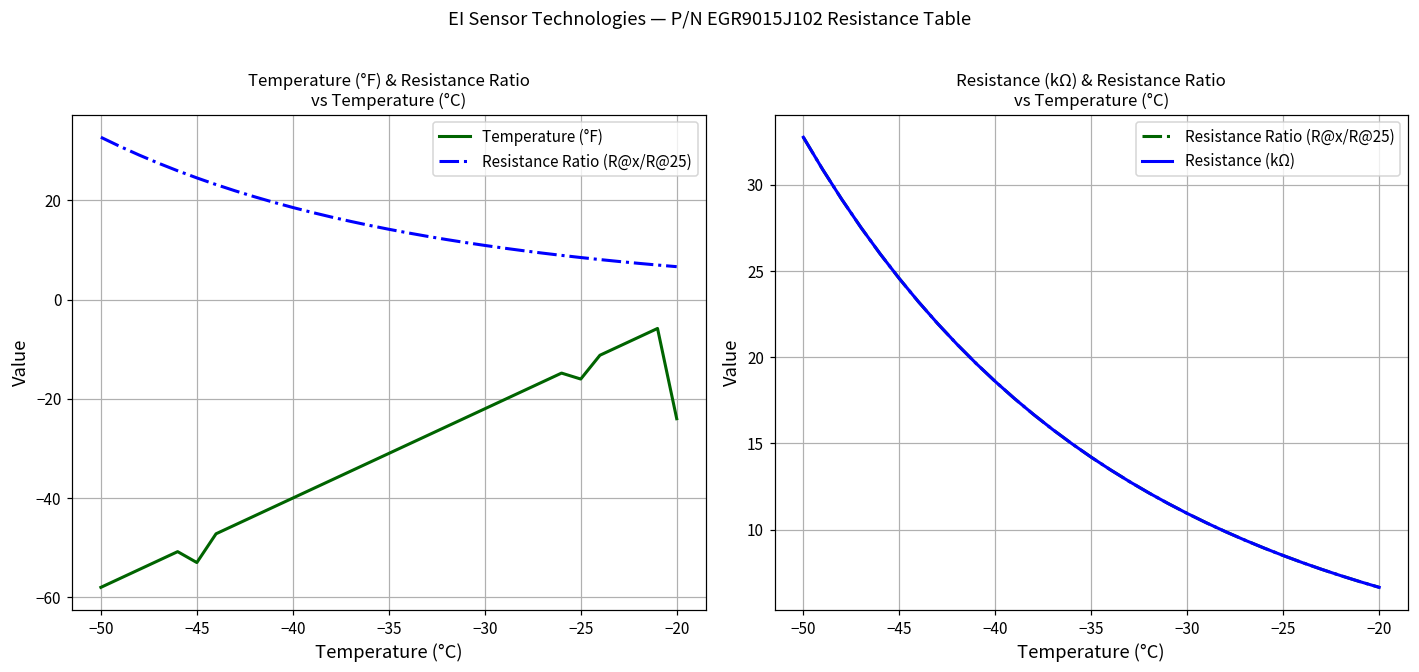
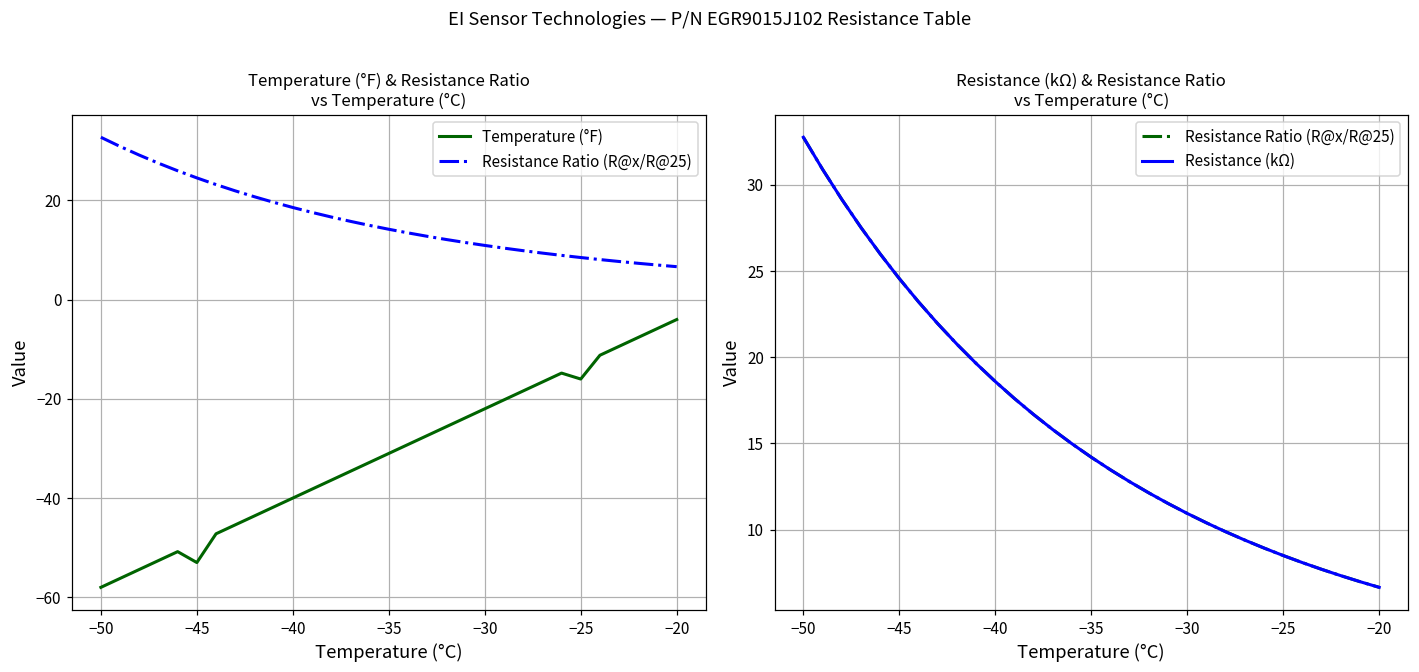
  {
    "Temperature (°F) & Resistance Ratio vs Temperature (°C)": {
      "Temperature (°F)": {
        "−50": -58,
        "−45": -53,
        "−40": -40,
        "−35": -31,
        "−30": -22,
        "−25": -16,
-       "−20": -24
+       "−20": -4
      }
    },
    "Resistance (kΩ) & Resistance Ratio vs Temperature (°C)": {
      "−50": 32.8,
      "−45": 24.6,
      "−40": 18.6,
      "−35": 14.2,
      "−30": 10.9,
      "−25": 8.5,
      "−20": 6.7
    }
  }
